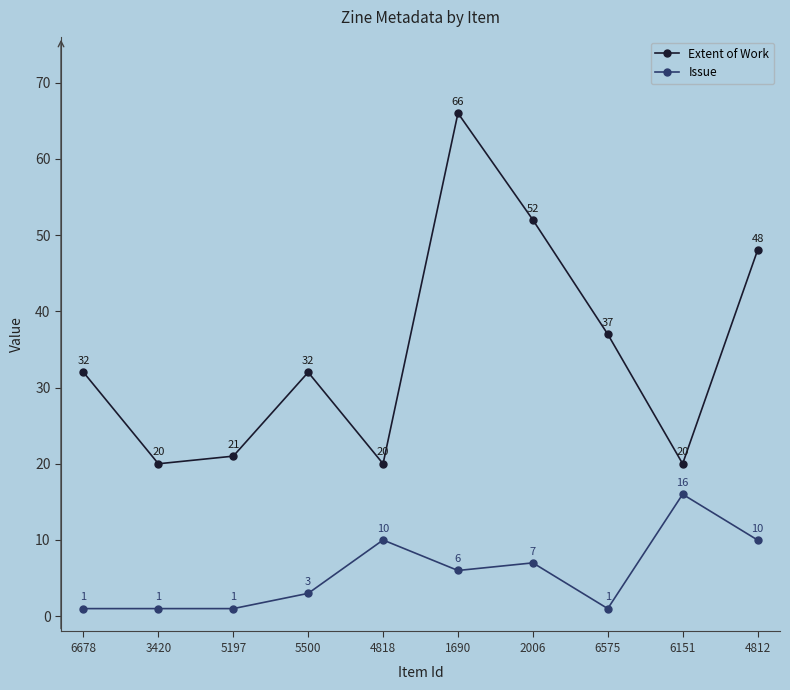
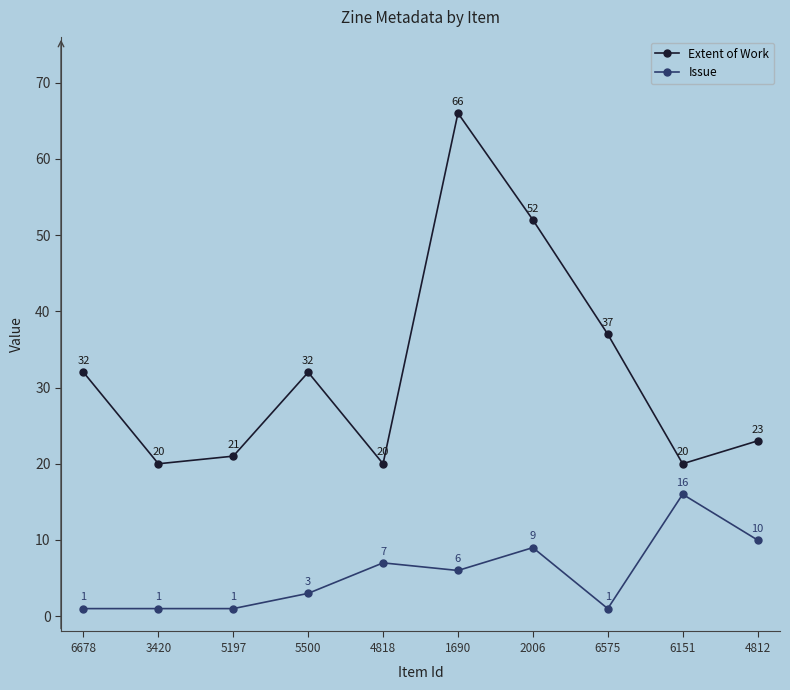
  {
    "Extent of Work": {
      "6678": 32,
      "3420": 20,
      "5197": 21,
      "5500": 32,
      "4818": 20,
      "1690": 66,
      "2006": 52,
      "6575": 37,
      "6151": 20,
-     "4812": 48
+     "4812": 23
    },
    "Issue": {
      "6678": 1,
      "3420": 1,
      "5197": 1,
      "5500": 3,
-     "4818": 10,
+     "4818": 7,
      "1690": 6,
-     "2006": 7,
+     "2006": 9,
      "6575": 1,
      "6151": 16,
      "4812": 10
    }
  }
